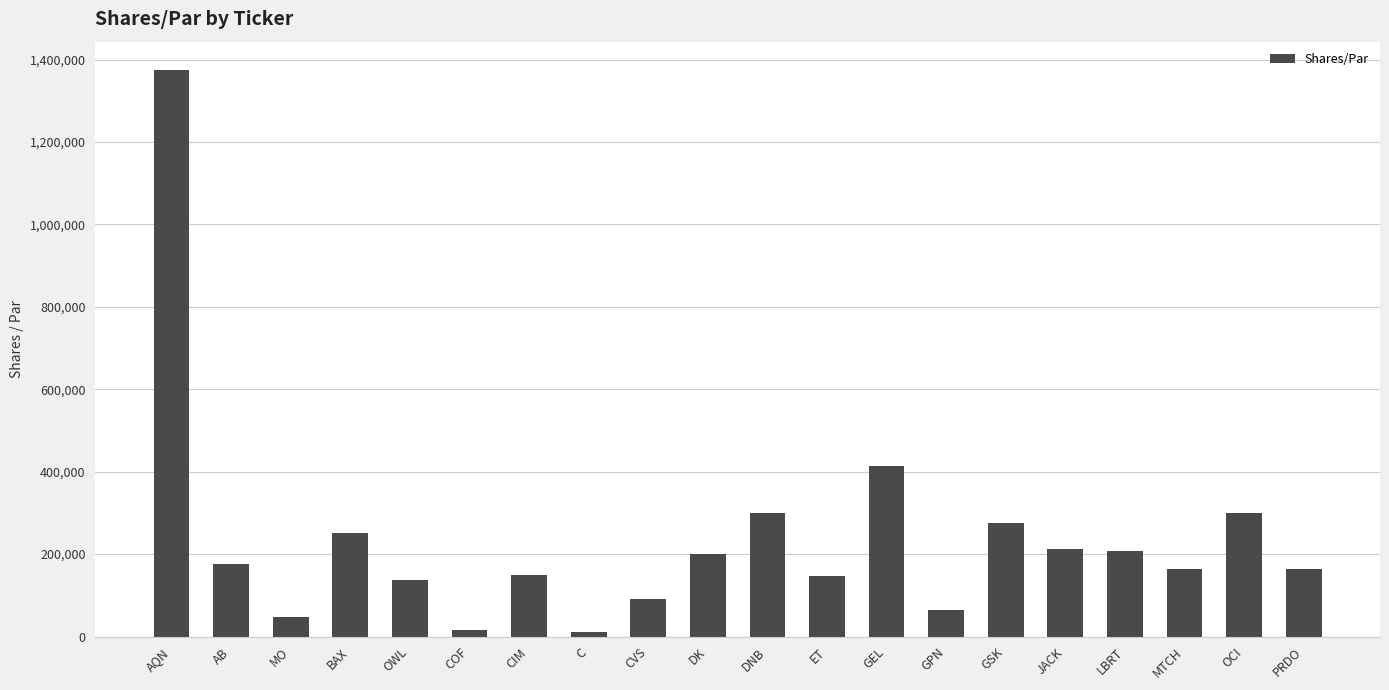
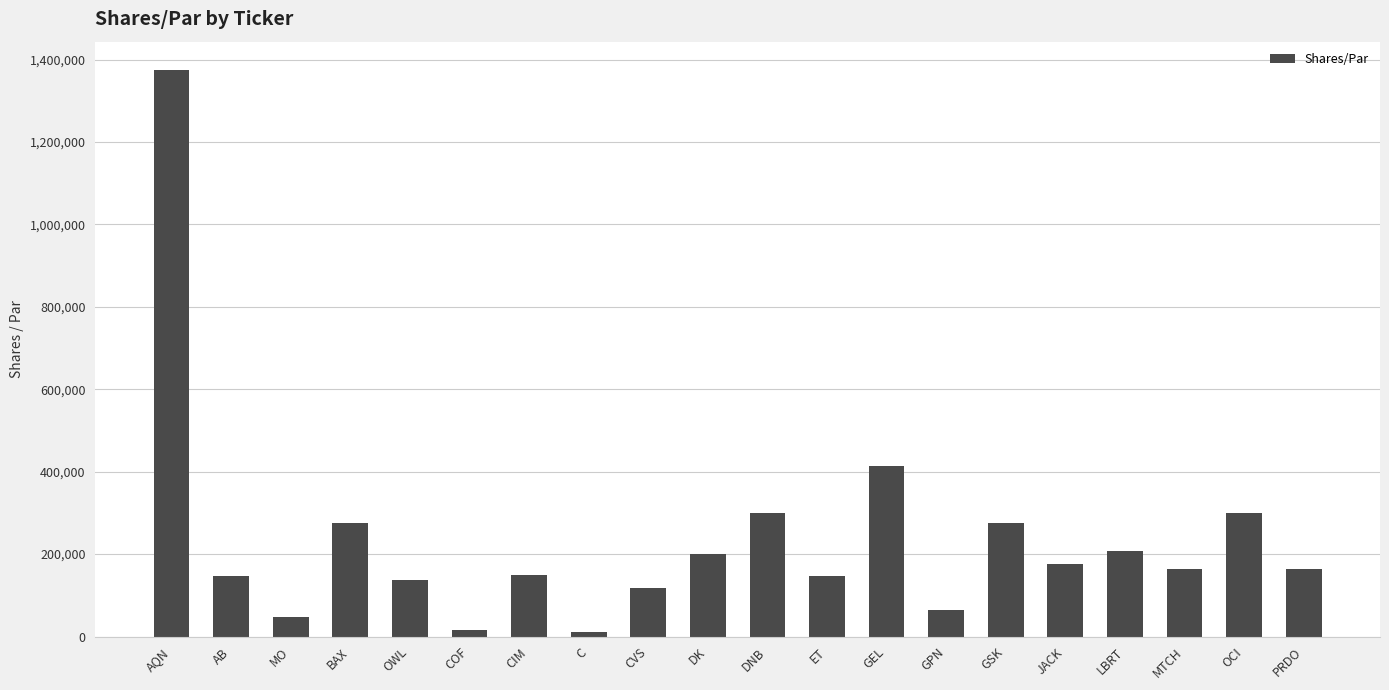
  {
    "AQN": "1,380,000",
-   "AB": "180,000",
+   "AB": "150,000",
    "MO": "50,000",
-   "BAX": "250,000",
+   "BAX": "280,000",
    "OWL": "140,000",
    "COF": "20,000",
    "CIM": "150,000",
    "C": "10,000",
-   "CVS": "90,000",
+   "CVS": "120,000",
    "DK": "200,000",
    "DNB": "300,000",
    "ET": "150,000",
    "GEL": "420,000",
    "GPN": "70,000",
    "GSK": "280,000",
-   "JACK": "210,000",
+   "JACK": "180,000",
    "LBRT": "210,000",
    "MTCH": "160,000",
    "OCI": "300,000",
    "PRDO": "160,000"
  }
